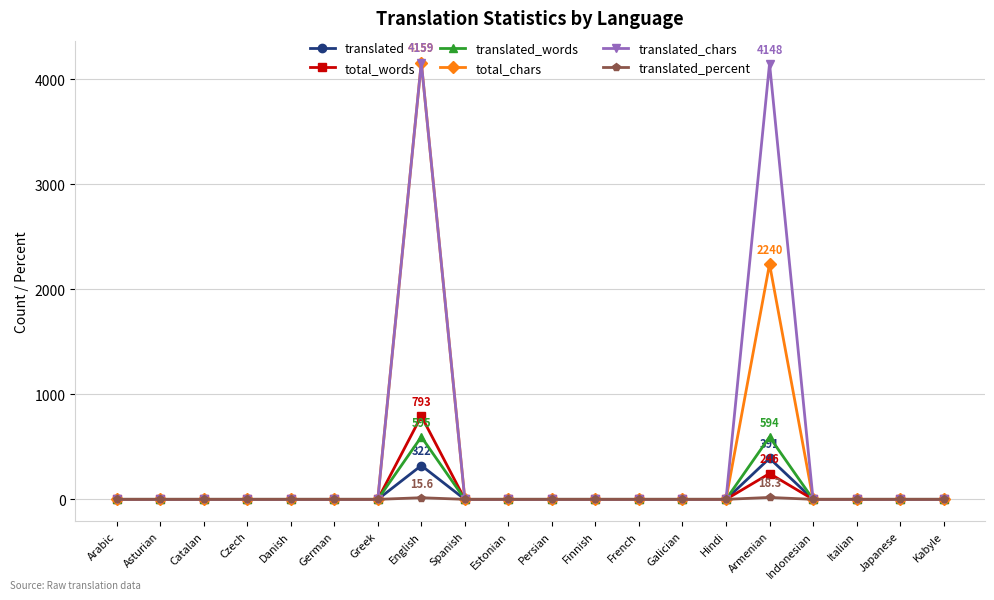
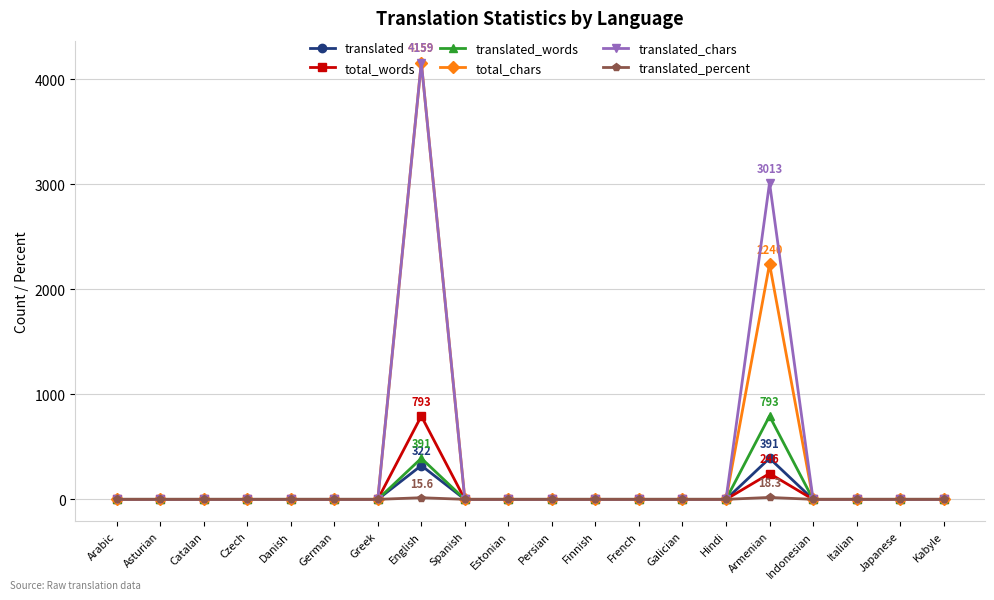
  {
    "translated": {
      "English": 322
    },
    "total_words": {
      "English": 793
    },
    "translated_words": {
-     "English": 595,
-     "Armenian": 594
+     "English": 391,
+     "Armenian": 793
    },
    "total_chars": {
      "Armenian": 2240
    },
    "translated_chars": {
-     "Armenian": 4148
+     "Armenian": 3013
    },
    "translated_percent": {
      "English": 15.6,
      "Armenian": 18.3
    }
  }
